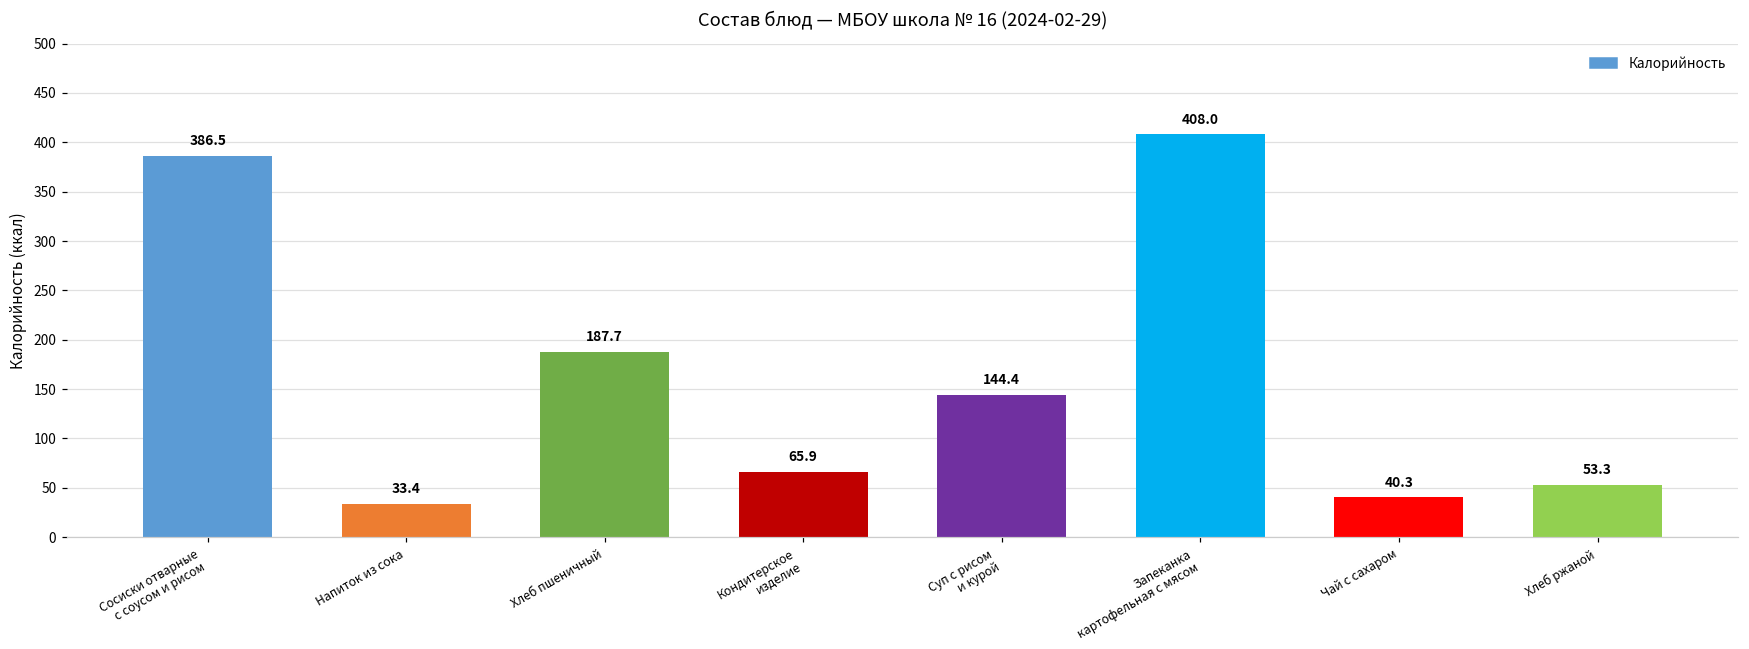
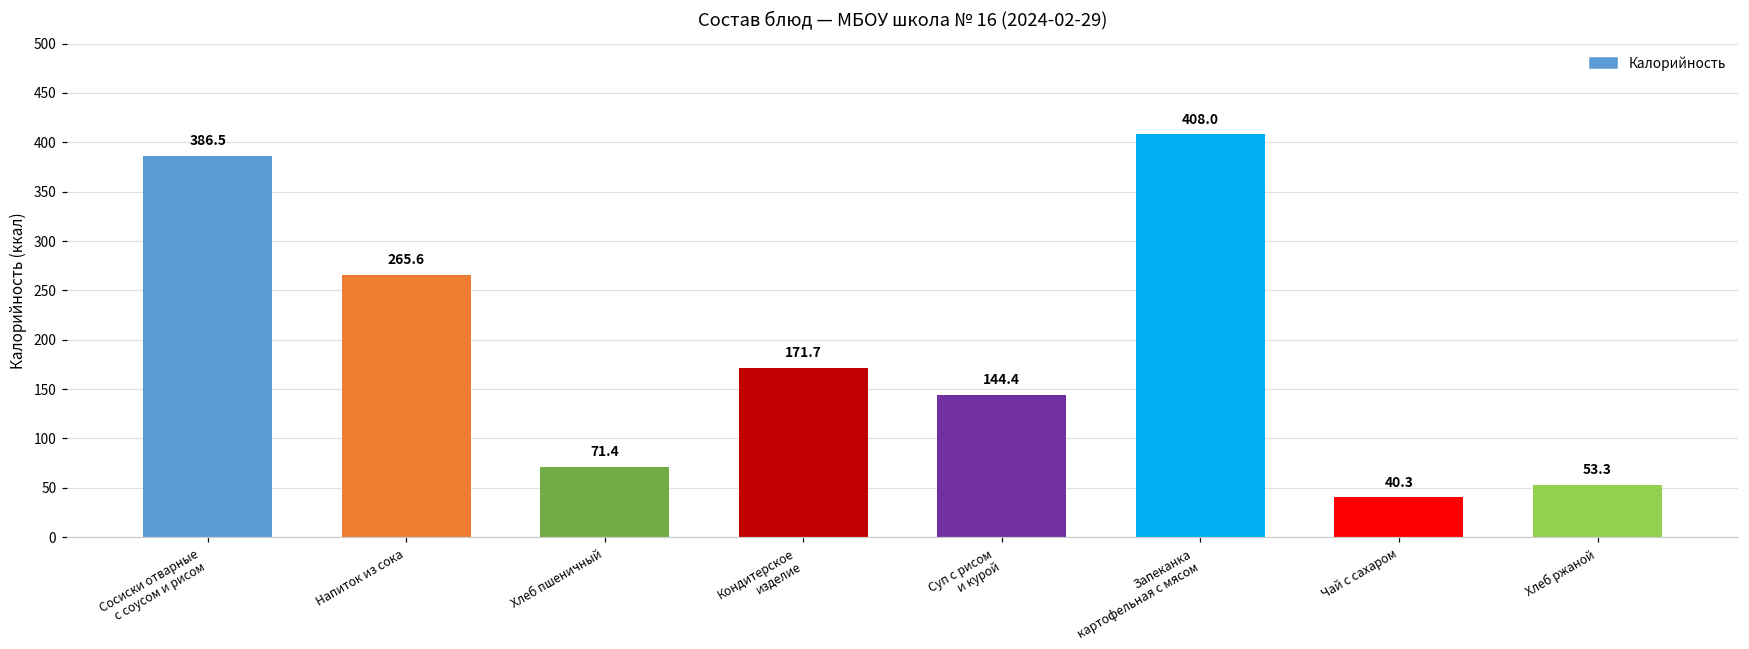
  {
    "Сосиски отварные с соусом и рисом": 386.5,
-   "Напиток из сока": 33.4,
-   "Хлеб пшеничный": 187.7,
-   "Кондитерское изделие": 65.9,
+   "Напиток из сока": 265.6,
+   "Хлеб пшеничный": 71.4,
+   "Кондитерское изделие": 171.7,
    "Суп с рисом и курой": 144.4,
    "Запеканка картофельная с мясом": 408.0,
    "Чай с сахаром": 40.3,
    "Хлеб ржаной": 53.3
  }
